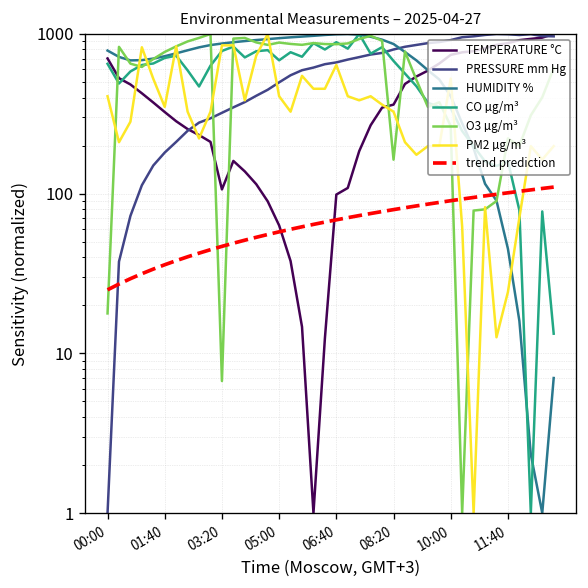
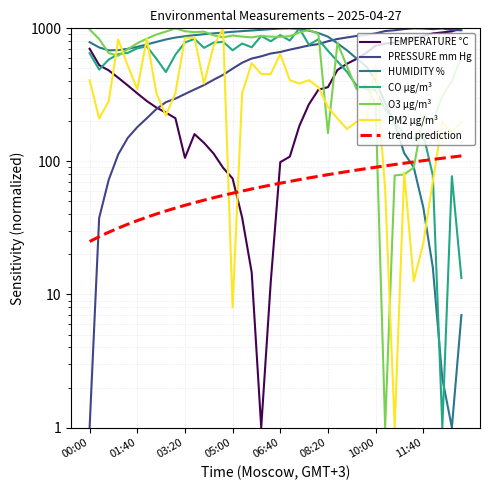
  {
    "TEMPERATURE °C": {
      "00:00": 700,
      "01:40": 320,
      "03:20": 110,
-     "05:00": 60,
+     "05:00": 70,
      "06:40": 100,
      "08:20": 360
    },
    "O3 µg/m³": {
-     "00:00": 18,
+     "00:00": 1000,
      "01:40": 800,
-     "03:20": 7,
+     "03:20": 1000,
      "05:00": 900,
      "08:20": 160
    },
    "PM2 µg/m³": {
      "00:00": 410,
      "01:40": 350,
-     "05:00": 410,
-     "08:20": 330,
+     "05:00": 8,
+     "08:20": 260,
      "11:40": 24
    },
    "trend prediction": {
      "00:00": 25,
      "01:40": 36,
      "03:20": 47,
      "05:00": 58,
      "06:40": 70,
      "08:20": 80,
      "10:00": 90,
      "11:40": 100
    }
  }
